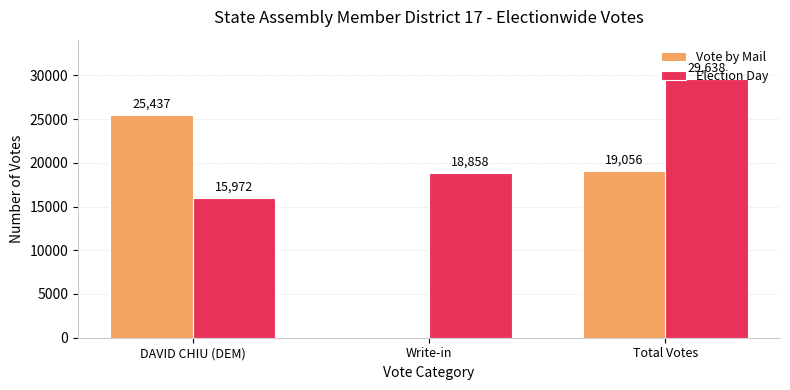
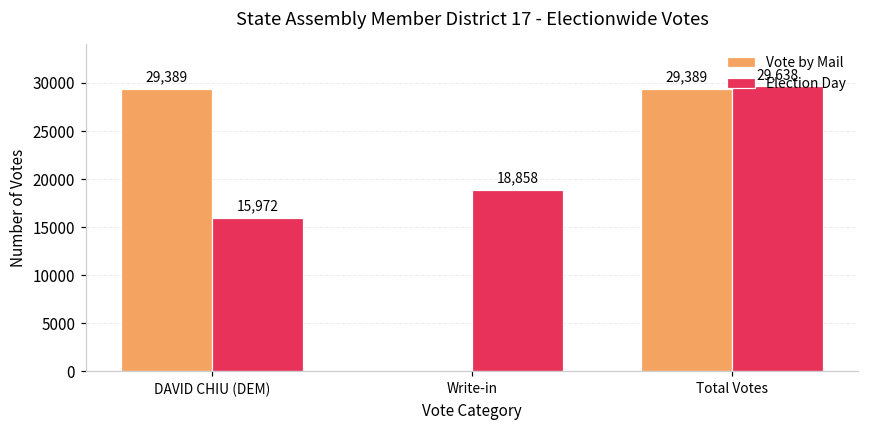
  {
    "Vote by Mail": {
-     "DAVID CHIU (DEM)": "25,437",
-     "Total Votes": "19,056"
+     "DAVID CHIU (DEM)": "29,389",
+     "Total Votes": "29,389"
    },
    "Election Day": {
      "DAVID CHIU (DEM)": "15,972",
      "Write-in": "18,858",
      "Total Votes": "29,638"
    }
  }
